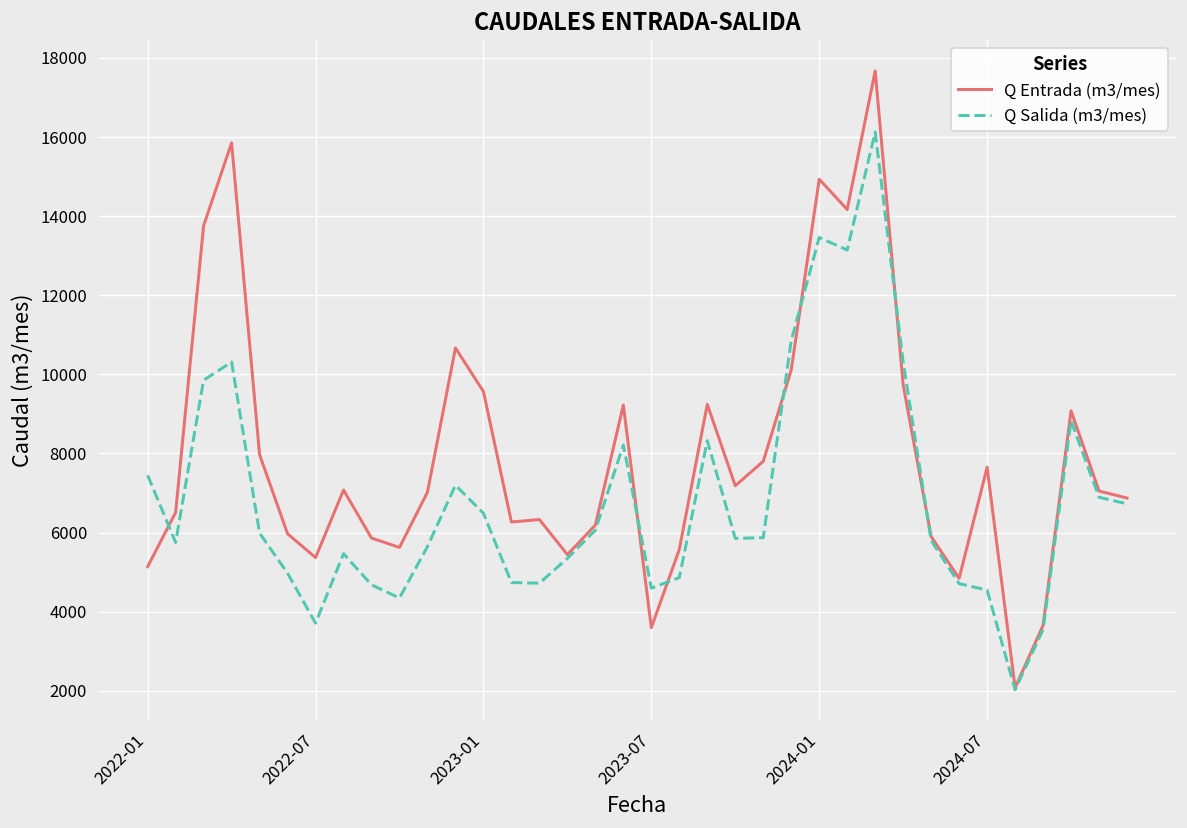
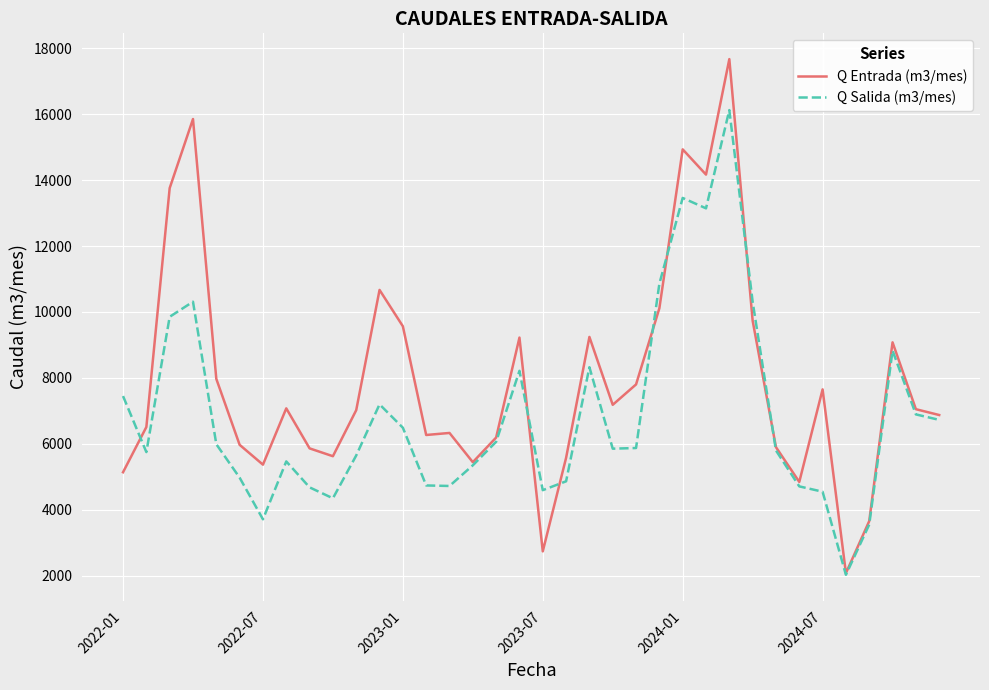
  {
    "Q Entrada (m3/mes)": {
      "2022-01": 5100,
      "2022-07": 5400,
      "2023-01": 9600,
-     "2023-07": 3600,
+     "2023-07": 2700,
      "2024-01": 14900,
      "2024-07": 7700
    },
    "Q Salida (m3/mes)": {
      "2022-01": 7400,
      "2022-07": 3700,
      "2023-01": 6500,
      "2023-07": 4600,
      "2024-01": 13500,
      "2024-07": 4500
    }
  }
